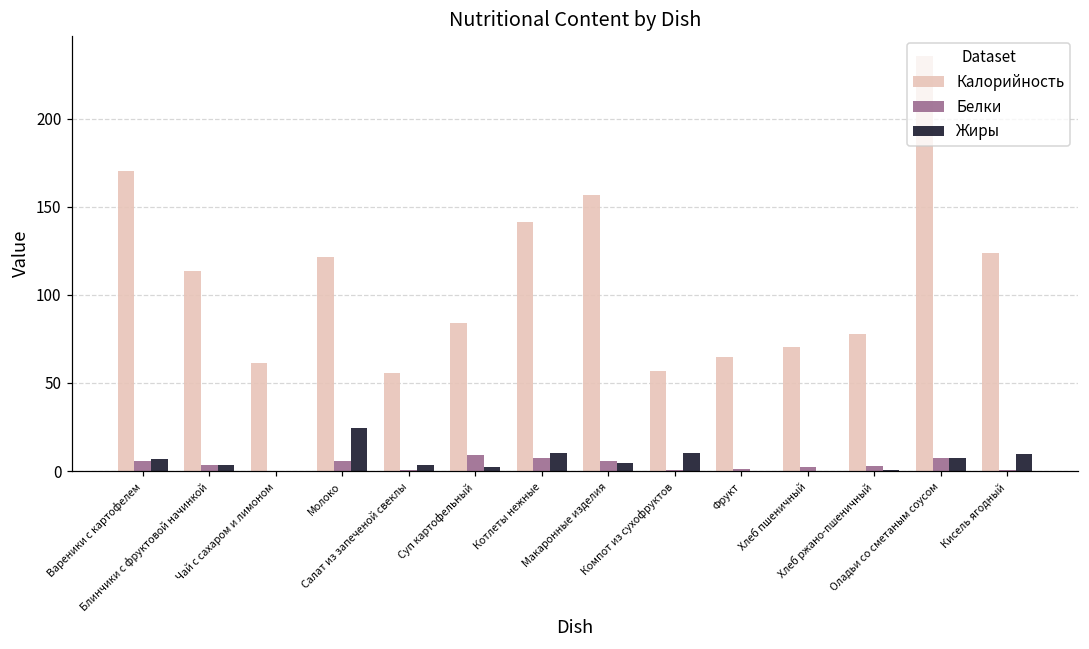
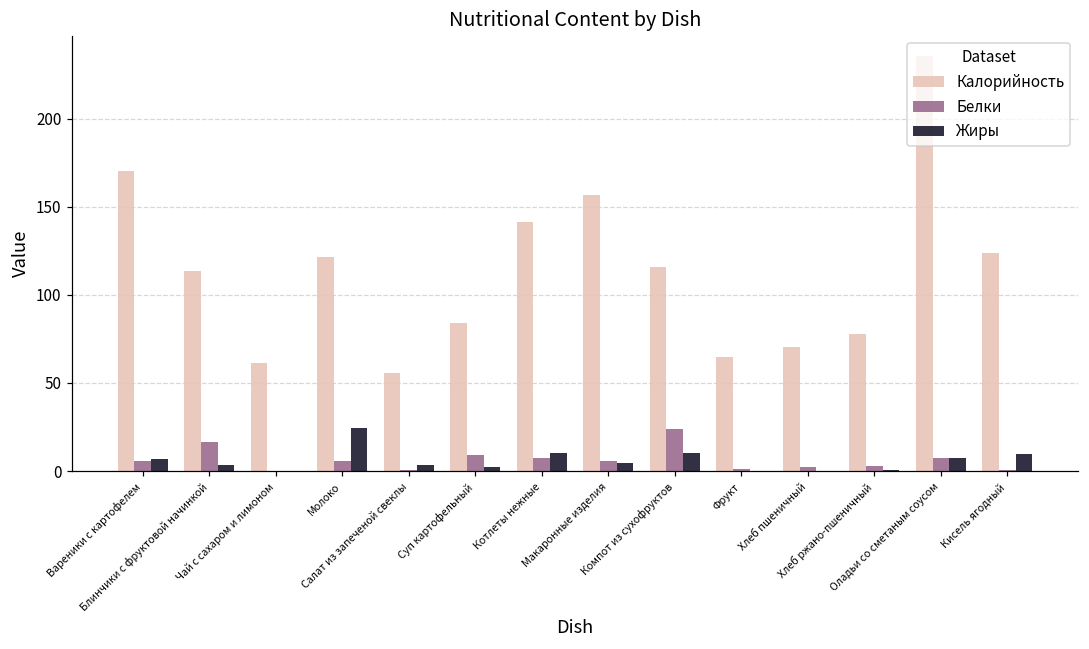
  {
    "Калорийность": {
      "Вареники с картофелем": 170,
      "Блинчики с фруктовой начинкой": 114,
      "Чай с сахаром и лимоном": 62,
      "Молоко": 122,
      "Салат из запеченой свеклы": 56,
      "Суп картофельный": 84,
      "Котлеты нежные": 141,
      "Макаронные изделия": 157,
-     "Компот из сухофруктов": 57,
+     "Компот из сухофруктов": 116,
      "Фрукт": 65,
      "Хлеб пшеничный": 70,
      "Хлеб ржано-пшеничный": 78,
      "Кисель ягодный": 124
    },
    "Белки": {
      "Вареники с картофелем": 6,
-     "Блинчики с фруктовой начинкой": 3,
+     "Блинчики с фруктовой начинкой": 17,
      "Молоко": 6,
      "Суп картофельный": 9,
      "Котлеты нежные": 7,
      "Макаронные изделия": 6,
-     "Компот из сухофруктов": 1,
+     "Компот из сухофруктов": 24,
      "Хлеб пшеничный": 2,
      "Хлеб ржано-пшеничный": 3,
      "Оладьи со сметаным соусом": 7
    },
    "Жиры": {
      "Вареники с картофелем": 7,
      "Блинчики с фруктовой начинкой": 3,
      "Молоко": 25,
      "Салат из запеченой свеклы": 4,
      "Суп картофельный": 2,
      "Котлеты нежные": 10,
      "Макаронные изделия": 5,
      "Компот из сухофруктов": 10,
      "Оладьи со сметаным соусом": 7,
      "Кисель ягодный": 10
    }
  }
